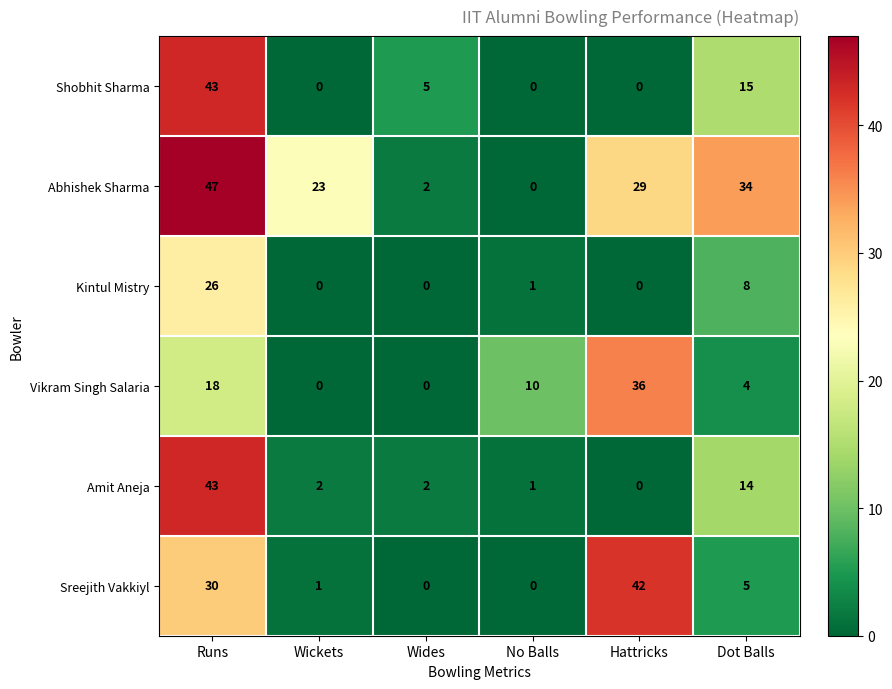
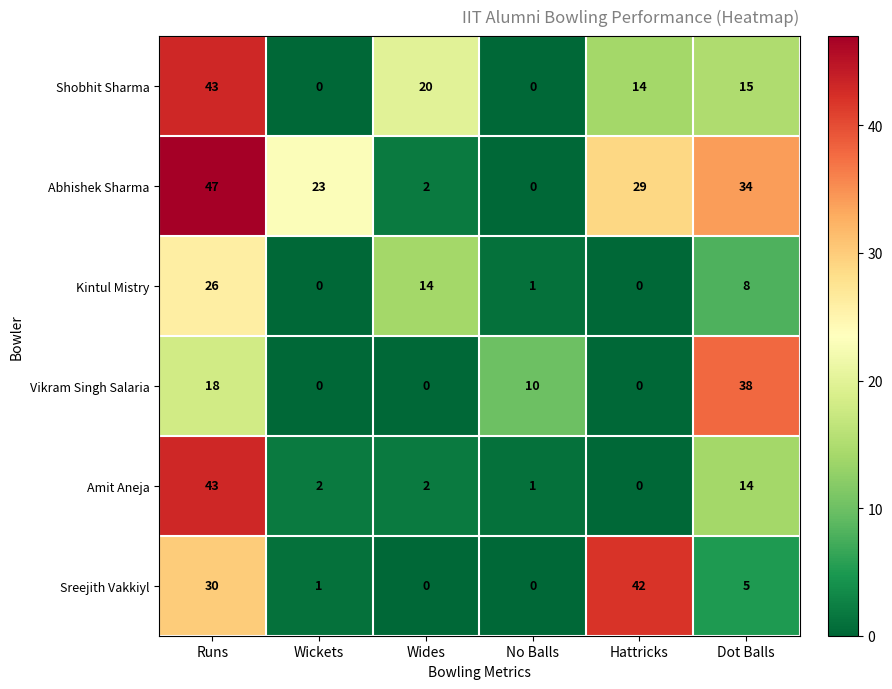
  {
    "Shobhit Sharma": {
      "Runs": 43,
      "Wickets": 0,
-     "Wides": 5,
+     "Wides": 20,
      "No Balls": 0,
-     "Hattricks": 0,
+     "Hattricks": 14,
      "Dot Balls": 15
    },
    "Abhishek Sharma": {
      "Runs": 47,
      "Wickets": 23,
      "Wides": 2,
      "No Balls": 0,
      "Hattricks": 29,
      "Dot Balls": 34
    },
    "Kintul Mistry": {
      "Runs": 26,
      "Wickets": 0,
-     "Wides": 0,
+     "Wides": 14,
      "No Balls": 1,
      "Hattricks": 0,
      "Dot Balls": 8
    },
    "Vikram Singh Salaria": {
      "Runs": 18,
      "Wickets": 0,
      "Wides": 0,
      "No Balls": 10,
-     "Hattricks": 36,
-     "Dot Balls": 4
+     "Hattricks": 0,
+     "Dot Balls": 38
    },
    "Amit Aneja": {
      "Runs": 43,
      "Wickets": 2,
      "Wides": 2,
      "No Balls": 1,
      "Hattricks": 0,
      "Dot Balls": 14
    },
    "Sreejith Vakkiyl": {
      "Runs": 30,
      "Wickets": 1,
      "Wides": 0,
      "No Balls": 0,
      "Hattricks": 42,
      "Dot Balls": 5
    }
  }
